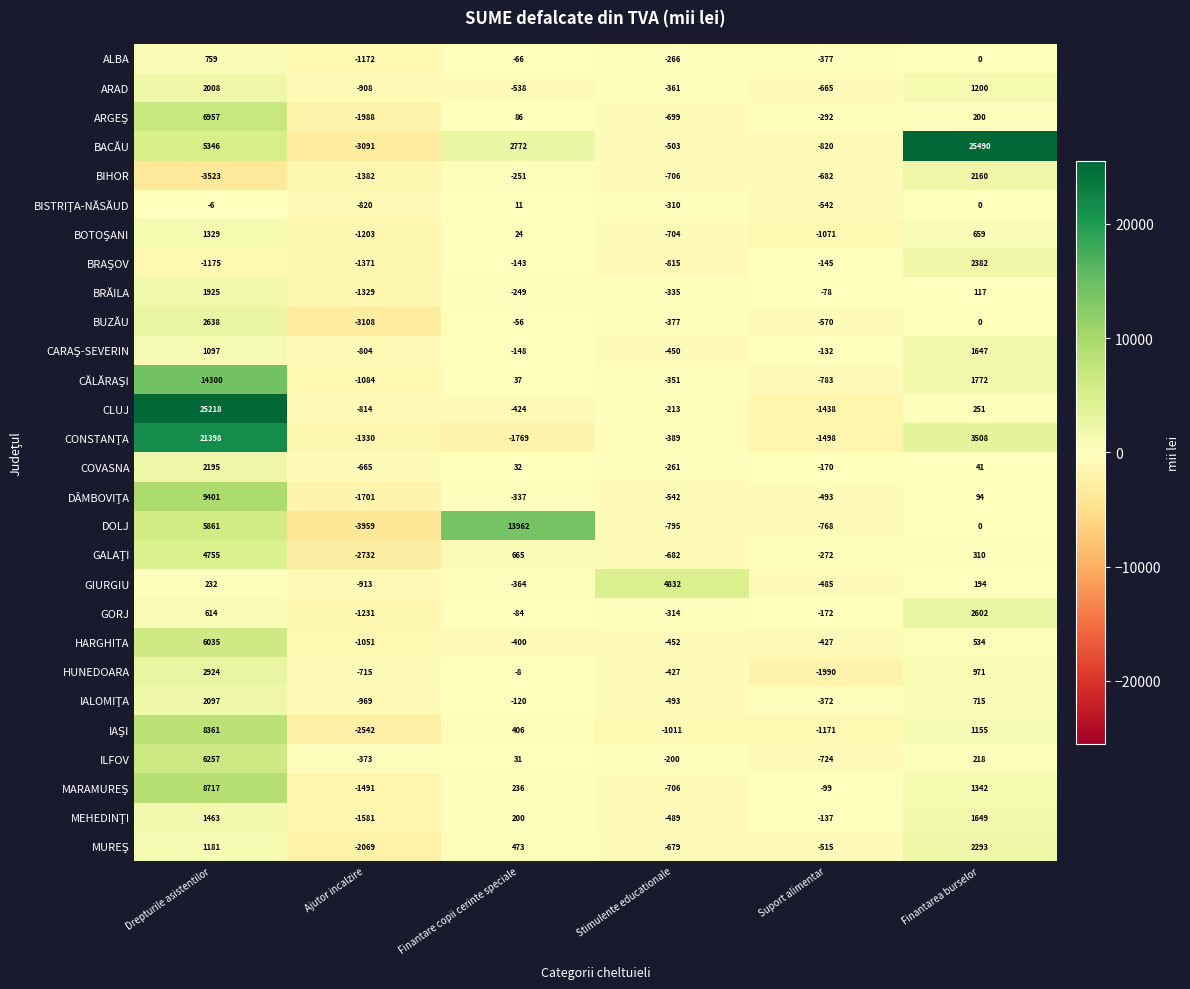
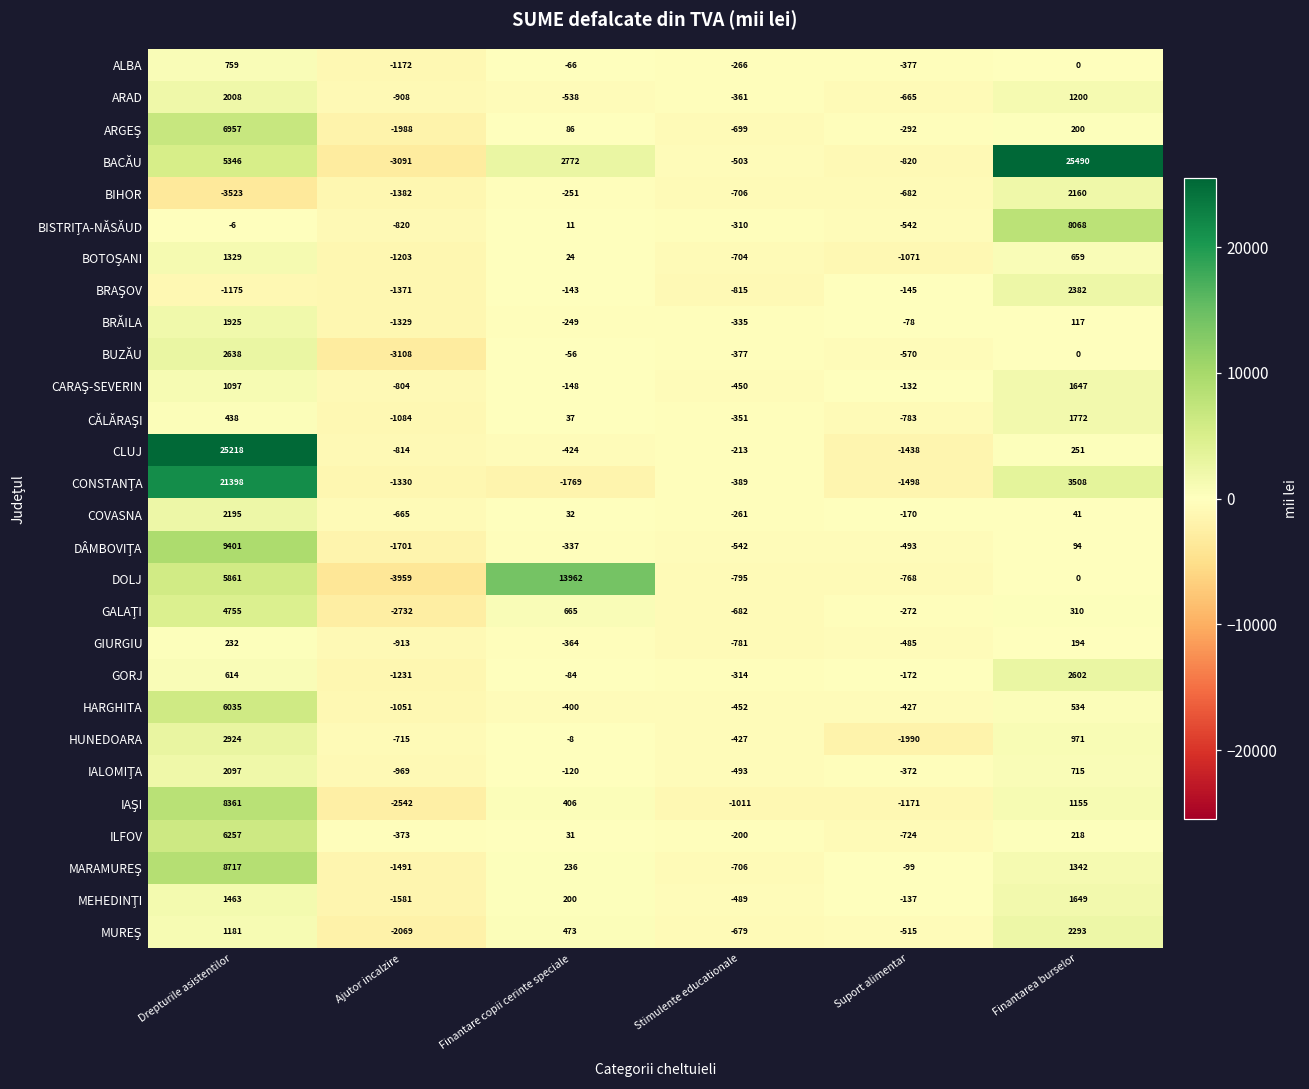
  {
    "ALBA": {
      "Drepturile asistentilor": 759,
      "Ajutor incalzire": -1172,
      "Finantare copii cerinte speciale": -66,
      "Stimulente educationale": -266,
      "Suport alimentar": -377,
      "Finantarea burselor": 0
    },
    "ARAD": {
      "Drepturile asistentilor": 2008,
      "Ajutor incalzire": -908,
      "Finantare copii cerinte speciale": -538,
      "Stimulente educationale": -361,
      "Suport alimentar": -665,
      "Finantarea burselor": 1200
    },
    "ARGEŞ": {
      "Drepturile asistentilor": 6957,
      "Ajutor incalzire": -1988,
      "Finantare copii cerinte speciale": 86,
      "Stimulente educationale": -699,
      "Suport alimentar": -292,
      "Finantarea burselor": 200
    },
    "BACĂU": {
      "Drepturile asistentilor": 5346,
      "Ajutor incalzire": -3091,
      "Finantare copii cerinte speciale": 2772,
      "Stimulente educationale": -503,
      "Suport alimentar": -820,
      "Finantarea burselor": 25490
    },
    "BIHOR": {
      "Drepturile asistentilor": -3523,
      "Ajutor incalzire": -1382,
      "Finantare copii cerinte speciale": -251,
      "Stimulente educationale": -706,
      "Suport alimentar": -682,
      "Finantarea burselor": 2160
    },
    "BISTRIŢA-NĂSĂUD": {
      "Drepturile asistentilor": -6,
      "Ajutor incalzire": -820,
      "Finantare copii cerinte speciale": 11,
      "Stimulente educationale": -310,
      "Suport alimentar": -542,
-     "Finantarea burselor": 0
+     "Finantarea burselor": 8068
    },
    "BOTOŞANI": {
      "Drepturile asistentilor": 1329,
      "Ajutor incalzire": -1203,
      "Finantare copii cerinte speciale": 24,
      "Stimulente educationale": -704,
      "Suport alimentar": -1071,
      "Finantarea burselor": 659
    },
    "BRAŞOV": {
      "Drepturile asistentilor": -1175,
      "Ajutor incalzire": -1371,
      "Finantare copii cerinte speciale": -143,
      "Stimulente educationale": -815,
      "Suport alimentar": -145,
      "Finantarea burselor": 2382
    },
    "BRĂILA": {
      "Drepturile asistentilor": 1925,
      "Ajutor incalzire": -1329,
      "Finantare copii cerinte speciale": -249,
      "Stimulente educationale": -335,
      "Suport alimentar": -78,
      "Finantarea burselor": 117
    },
    "BUZĂU": {
      "Drepturile asistentilor": 2638,
      "Ajutor incalzire": -3108,
      "Finantare copii cerinte speciale": -56,
      "Stimulente educationale": -377,
      "Suport alimentar": -570,
      "Finantarea burselor": 0
    },
    "CARAŞ-SEVERIN": {
      "Drepturile asistentilor": 1097,
      "Ajutor incalzire": -804,
      "Finantare copii cerinte speciale": -148,
      "Stimulente educationale": -450,
      "Suport alimentar": -132,
      "Finantarea burselor": 1647
    },
    "CĂLĂRAŞI": {
-     "Drepturile asistentilor": 14300,
+     "Drepturile asistentilor": 438,
      "Ajutor incalzire": -1084,
      "Finantare copii cerinte speciale": 37,
      "Stimulente educationale": -351,
      "Suport alimentar": -783,
      "Finantarea burselor": 1772
    },
    "CLUJ": {
      "Drepturile asistentilor": 25218,
      "Ajutor incalzire": -814,
      "Finantare copii cerinte speciale": -424,
      "Stimulente educationale": -213,
      "Suport alimentar": -1438,
      "Finantarea burselor": 251
    },
    "CONSTANŢA": {
      "Drepturile asistentilor": 21398,
      "Ajutor incalzire": -1330,
      "Finantare copii cerinte speciale": -1769,
      "Stimulente educationale": -389,
      "Suport alimentar": -1498,
      "Finantarea burselor": 3508
    },
    "COVASNA": {
      "Drepturile asistentilor": 2195,
      "Ajutor incalzire": -665,
      "Finantare copii cerinte speciale": 32,
      "Stimulente educationale": -261,
      "Suport alimentar": -170,
      "Finantarea burselor": 41
    },
    "DÂMBOVIŢA": {
      "Drepturile asistentilor": 9401,
      "Ajutor incalzire": -1701,
      "Finantare copii cerinte speciale": -337,
      "Stimulente educationale": -542,
      "Suport alimentar": -493,
      "Finantarea burselor": 94
    },
    "DOLJ": {
      "Drepturile asistentilor": 5861,
      "Ajutor incalzire": -3959,
      "Finantare copii cerinte speciale": 13962,
      "Stimulente educationale": -795,
      "Suport alimentar": -768,
      "Finantarea burselor": 0
    },
    "GALAŢI": {
      "Drepturile asistentilor": 4755,
      "Ajutor incalzire": -2732,
      "Finantare copii cerinte speciale": 665,
      "Stimulente educationale": -682,
      "Suport alimentar": -272,
      "Finantarea burselor": 310
    },
    "GIURGIU": {
      "Drepturile asistentilor": 232,
      "Ajutor incalzire": -913,
      "Finantare copii cerinte speciale": -364,
-     "Stimulente educationale": 4832,
+     "Stimulente educationale": -781,
      "Suport alimentar": -485,
      "Finantarea burselor": 194
    },
    "GORJ": {
      "Drepturile asistentilor": 614,
      "Ajutor incalzire": -1231,
      "Finantare copii cerinte speciale": -84,
      "Stimulente educationale": -314,
      "Suport alimentar": -172,
      "Finantarea burselor": 2602
    },
    "HARGHITA": {
      "Drepturile asistentilor": 6035,
      "Ajutor incalzire": -1051,
      "Finantare copii cerinte speciale": -400,
      "Stimulente educationale": -452,
      "Suport alimentar": -427,
      "Finantarea burselor": 534
    },
    "HUNEDOARA": {
      "Drepturile asistentilor": 2924,
      "Ajutor incalzire": -715,
      "Finantare copii cerinte speciale": -8,
      "Stimulente educationale": -427,
      "Suport alimentar": -1990,
      "Finantarea burselor": 971
    },
    "IALOMIŢA": {
      "Drepturile asistentilor": 2097,
      "Ajutor incalzire": -969,
      "Finantare copii cerinte speciale": -120,
      "Stimulente educationale": -493,
      "Suport alimentar": -372,
      "Finantarea burselor": 715
    },
    "IAŞI": {
      "Drepturile asistentilor": 8361,
      "Ajutor incalzire": -2542,
      "Finantare copii cerinte speciale": 406,
      "Stimulente educationale": -1011,
      "Suport alimentar": -1171,
      "Finantarea burselor": 1155
    },
    "ILFOV": {
      "Drepturile asistentilor": 6257,
      "Ajutor incalzire": -373,
      "Finantare copii cerinte speciale": 31,
      "Stimulente educationale": -200,
      "Suport alimentar": -724,
      "Finantarea burselor": 218
    },
    "MARAMUREŞ": {
      "Drepturile asistentilor": 8717,
      "Ajutor incalzire": -1491,
      "Finantare copii cerinte speciale": 236,
      "Stimulente educationale": -706,
      "Suport alimentar": -99,
      "Finantarea burselor": 1342
    },
    "MEHEDINŢI": {
      "Drepturile asistentilor": 1463,
      "Ajutor incalzire": -1581,
      "Finantare copii cerinte speciale": 200,
      "Stimulente educationale": -489,
      "Suport alimentar": -137,
      "Finantarea burselor": 1649
    },
    "MUREŞ": {
      "Drepturile asistentilor": 1181,
      "Ajutor incalzire": -2069,
      "Finantare copii cerinte speciale": 473,
      "Stimulente educationale": -679,
      "Suport alimentar": -515,
      "Finantarea burselor": 2293
    }
  }
